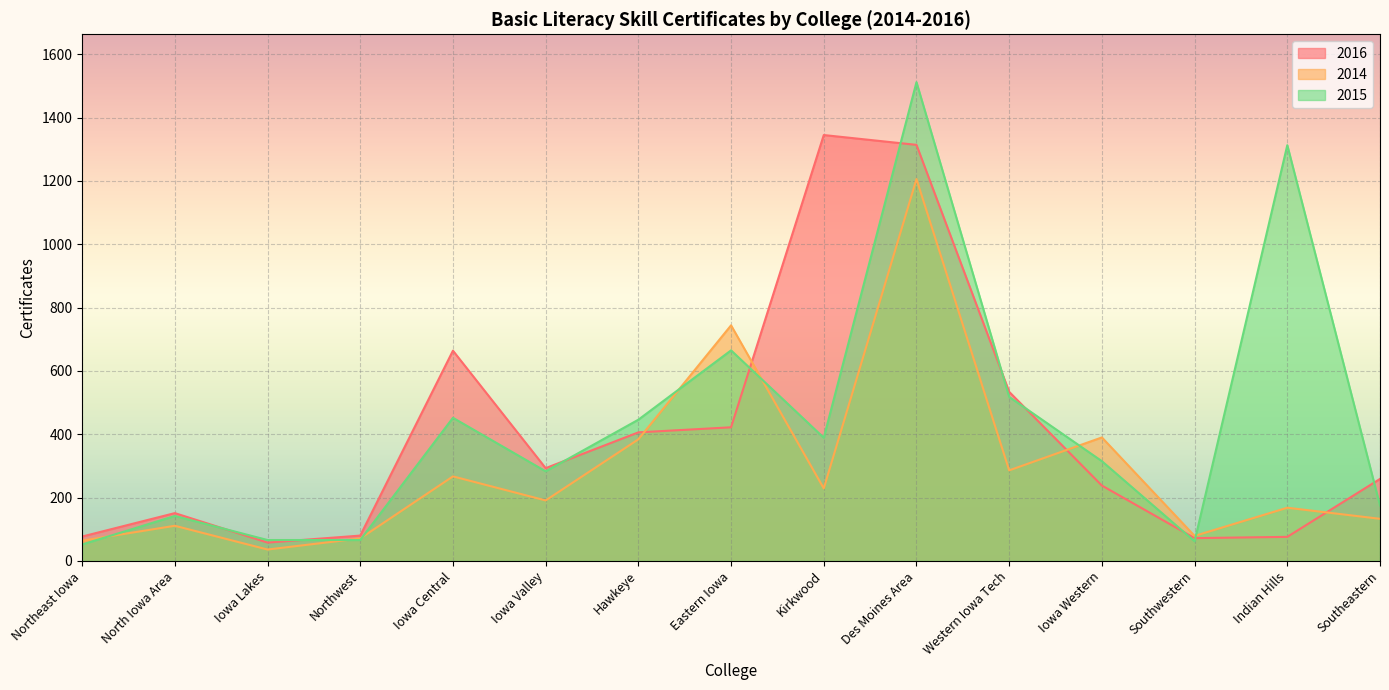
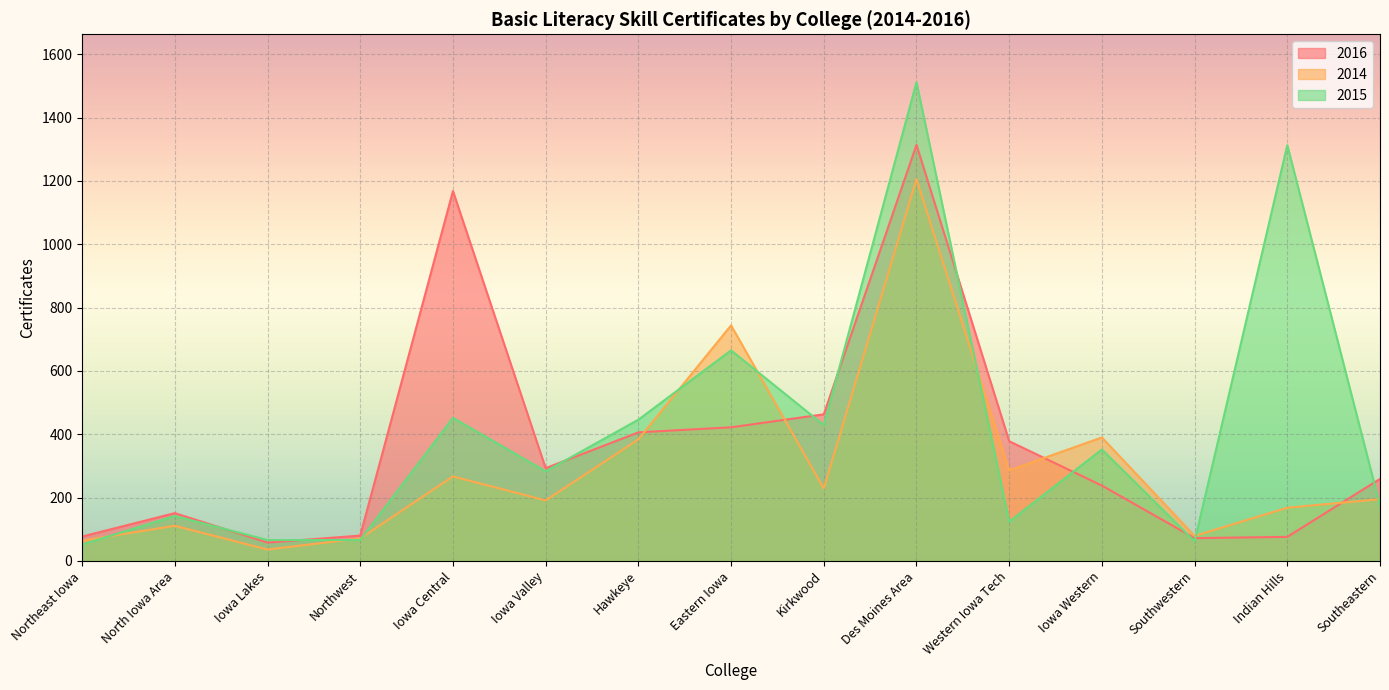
  {
    "2016": {
      "Northeast Iowa": 80,
      "North Iowa Area": 150,
      "Iowa Lakes": 60,
      "Northwest": 80,
-     "Iowa Central": 660,
+     "Iowa Central": 1170,
      "Iowa Valley": 290,
      "Hawkeye": 410,
      "Eastern Iowa": 420,
-     "Kirkwood": 1350,
+     "Kirkwood": 460,
      "Des Moines Area": 1310,
-     "Western Iowa Tech": 530,
+     "Western Iowa Tech": 380,
      "Iowa Western": 240,
      "Indian Hills": 80,
      "Southeastern": 260
    },
    "2014": {
      "Northeast Iowa": 60,
      "North Iowa Area": 110,
      "Iowa Lakes": 40,
      "Iowa Central": 270,
      "Iowa Valley": 190,
      "Hawkeye": 380,
      "Eastern Iowa": 740,
      "Kirkwood": 230,
      "Des Moines Area": 1210,
      "Western Iowa Tech": 290,
      "Iowa Western": 390,
      "Indian Hills": 170,
-     "Southeastern": 130
+     "Southeastern": 200
    },
    "2015": {
      "Northeast Iowa": 50,
      "North Iowa Area": 140,
      "Iowa Lakes": 70,
      "Iowa Central": 450,
      "Iowa Valley": 280,
      "Hawkeye": 450,
      "Eastern Iowa": 670,
-     "Kirkwood": 390,
+     "Kirkwood": 430,
      "Des Moines Area": 1510,
-     "Western Iowa Tech": 520,
-     "Iowa Western": 320,
+     "Western Iowa Tech": 120,
+     "Iowa Western": 350,
      "Southwestern": 60,
      "Indian Hills": 1310,
      "Southeastern": 180
    }
  }
